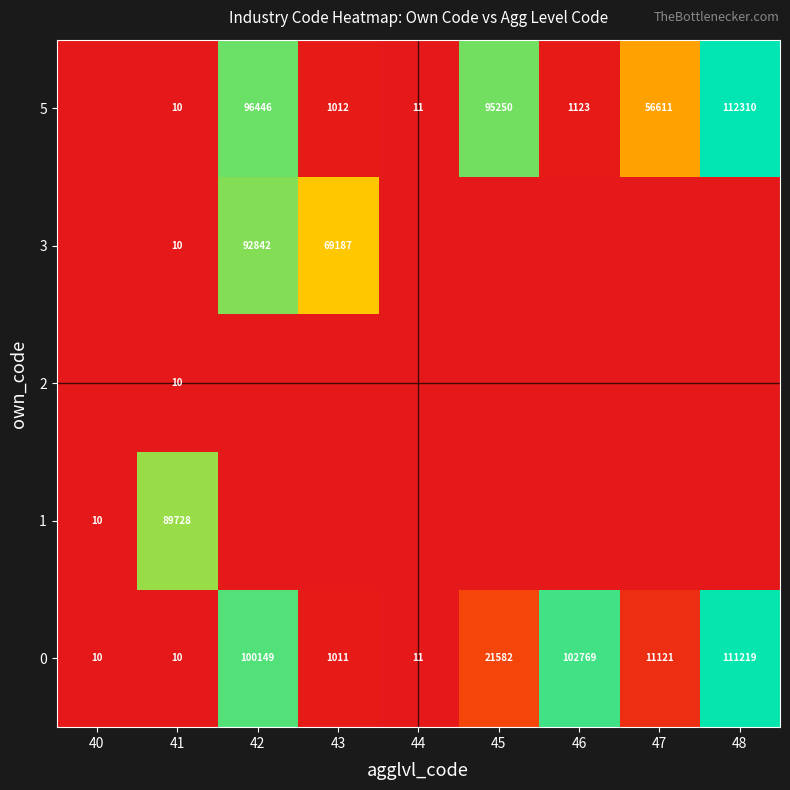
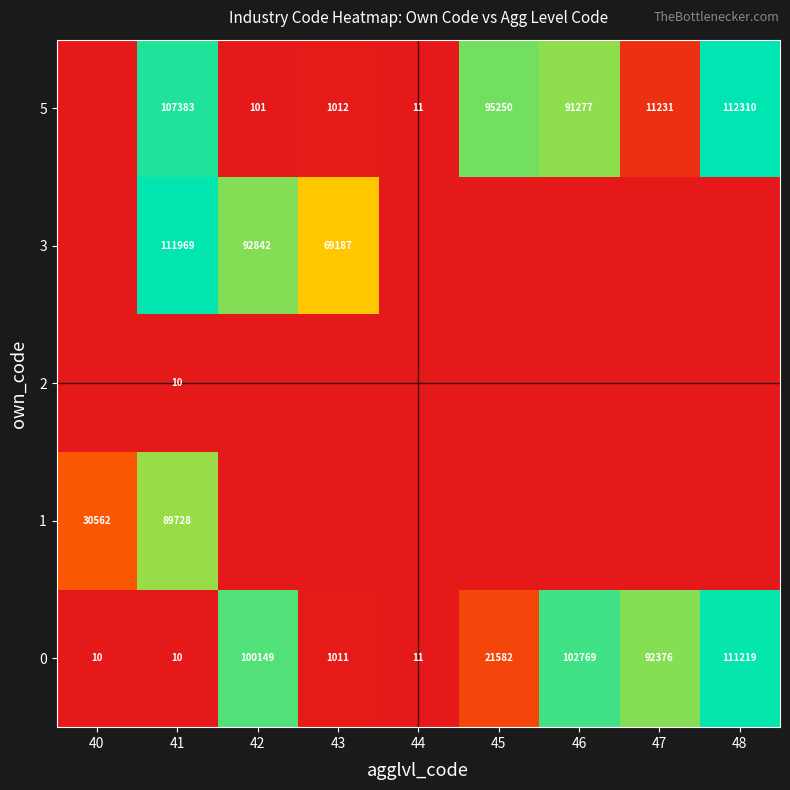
  {
    "5": {
-     "41": 10,
-     "42": 96446,
+     "41": 107383,
+     "42": 101,
      "43": 1012,
      "44": 11,
      "45": 95250,
-     "46": 1123,
-     "47": 56611,
+     "46": 91277,
+     "47": 11231,
      "48": 112310
    },
    "3": {
-     "41": 10,
+     "41": 111969,
      "42": 92842,
      "43": 69187
    },
    "2": {
      "41": 10
    },
    "1": {
-     "40": 10,
+     "40": 30562,
      "41": 89728
    },
    "0": {
      "40": 10,
      "41": 10,
      "42": 100149,
      "43": 1011,
      "44": 11,
      "45": 21582,
      "46": 102769,
-     "47": 11121,
+     "47": 92376,
      "48": 111219
    }
  }
